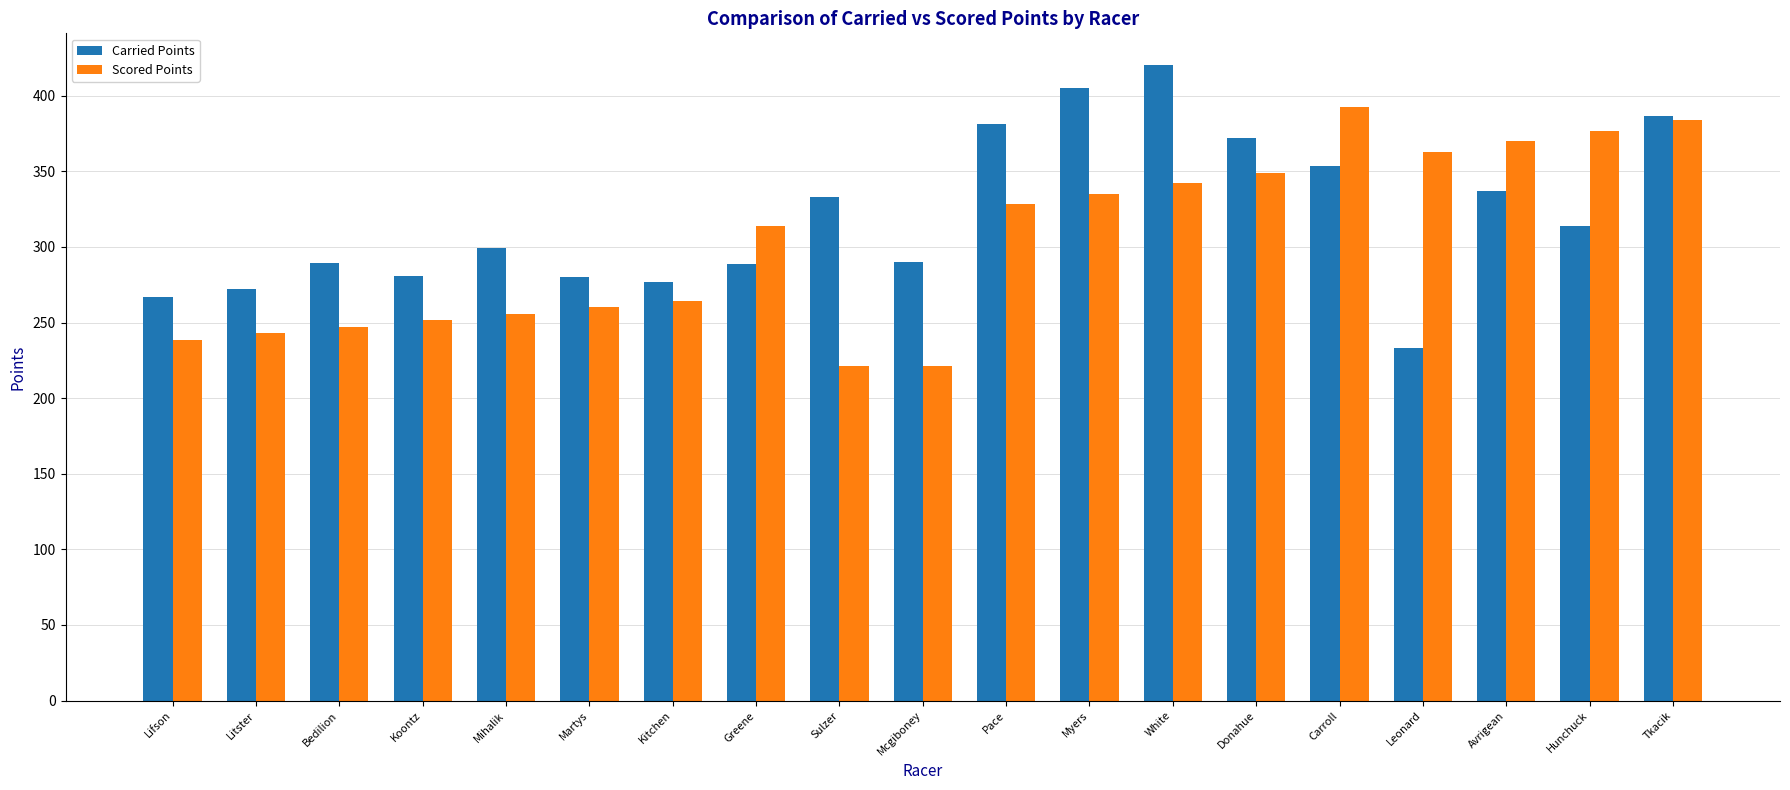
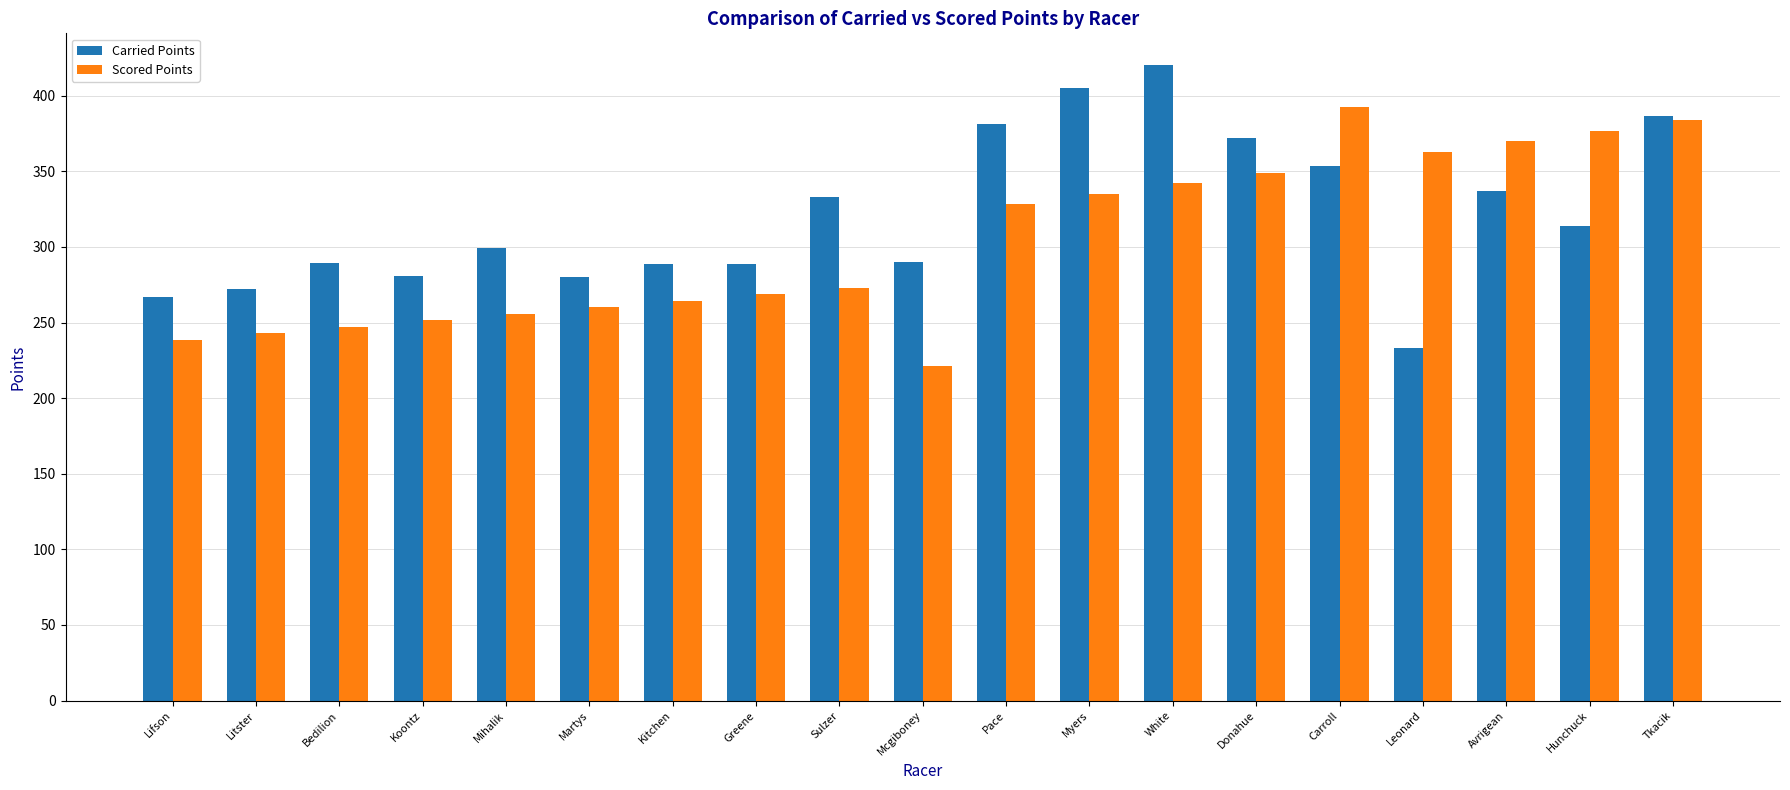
  {
    "Carried Points": {
      "Lifson": 267,
      "Litster": 272,
      "Bedilion": 289,
      "Koontz": 281,
      "Mihalik": 299,
      "Martys": 280,
-     "Kitchen": 277,
+     "Kitchen": 288,
      "Greene": 289,
      "Sulzer": 333,
      "Mcgiboney": 290,
      "Pace": 381,
      "Myers": 405,
      "White": 420,
      "Donahue": 372,
      "Carroll": 354,
      "Leonard": 233,
      "Avrigean": 337,
      "Hunchuck": 314,
      "Tkacik": 386
    },
    "Scored Points": {
      "Lifson": 239,
      "Litster": 243,
      "Bedilion": 247,
      "Koontz": 251,
      "Mihalik": 256,
      "Martys": 260,
      "Kitchen": 264,
-     "Greene": 314,
-     "Sulzer": 221,
+     "Greene": 269,
+     "Sulzer": 273,
      "Mcgiboney": 221,
      "Pace": 328,
      "Myers": 335,
      "White": 342,
      "Donahue": 349,
      "Carroll": 392,
      "Leonard": 363,
      "Avrigean": 370,
      "Hunchuck": 377,
      "Tkacik": 384
    }
  }
